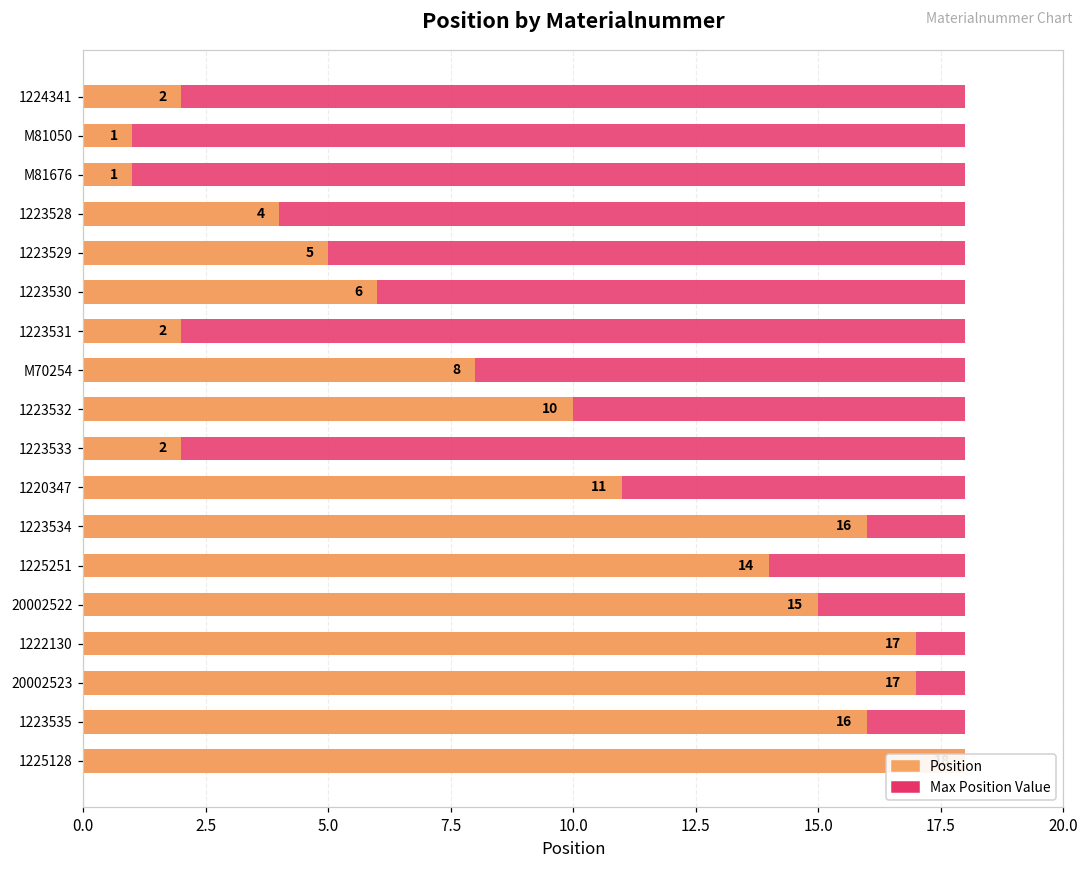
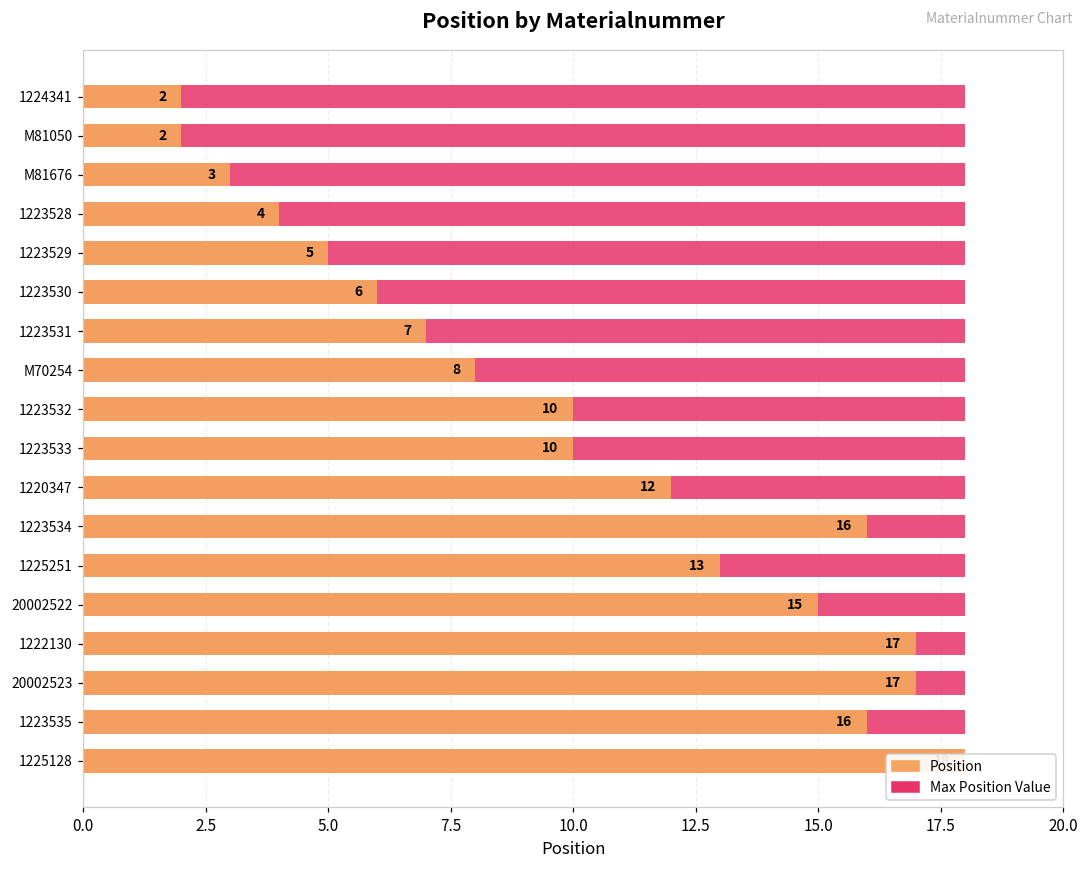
  {
    "Max Position Value": {
      "1224341": 18.0,
      "M81050": 18.0,
      "M81676": 18.0,
      "1223528": 18.0,
      "1223529": 18.0,
      "1223530": 18.0,
      "1223531": 18.0,
      "M70254": 18.0,
      "1223532": 18.0,
      "1223533": 18.0,
      "1220347": 18.0,
      "1223534": 18.0,
      "1225251": 18.0,
      "20002522": 18.0,
      "1222130": 18.0,
      "20002523": 18.0,
      "1223535": 18.0
    },
    "Position": {
-     "M81050": 1,
-     "M81676": 1,
-     "1223531": 2,
-     "1223533": 2,
-     "1220347": 11,
-     "1225251": 14
+     "M81050": 2,
+     "M81676": 3,
+     "1223531": 7,
+     "1223533": 10,
+     "1220347": 12,
+     "1225251": 13
    }
  }
